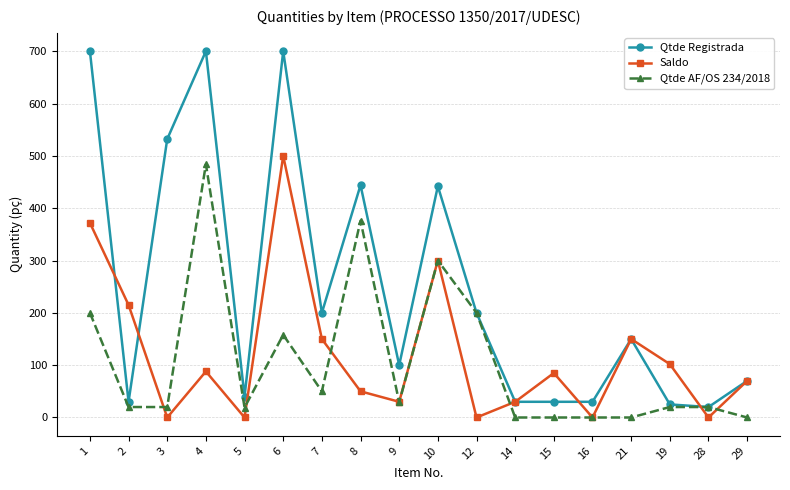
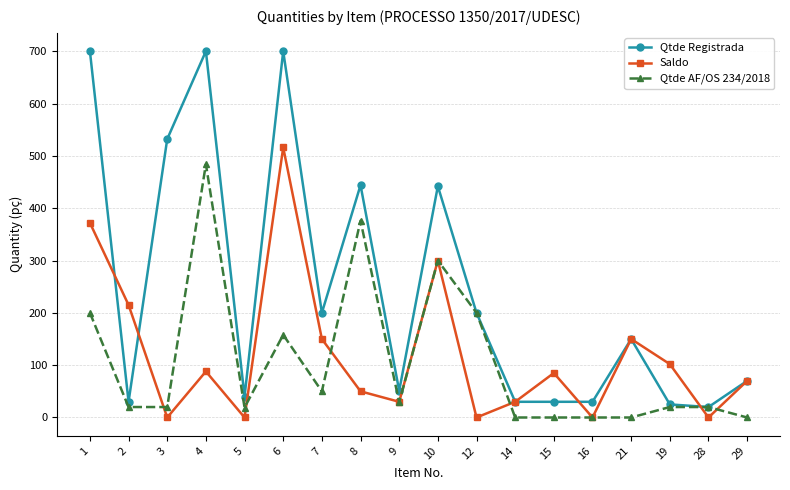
  {
    "Qtde Registrada": {
      "1": 700,
      "2": 30,
      "3": 530,
      "4": 700,
      "5": 40,
      "6": 700,
      "7": 200,
      "8": 440,
-     "9": 100,
+     "9": 50,
      "10": 440,
      "15": 30,
      "16": 30,
      "19": 30
    },
    "Saldo": {
      "1": 370,
      "2": 220,
      "3": 0,
      "4": 90,
      "5": 0,
-     "6": 500,
+     "6": 520,
      "7": 150,
      "8": 50,
      "12": 0,
      "15": 90,
      "19": 100,
      "28": 0
    },
    "Qtde AF/OS 234/2018": {
      "1": 200,
      "2": 20,
      "3": 20,
      "4": 480,
      "5": 20,
      "6": 160,
      "7": 50,
      "8": 380,
      "14": 0,
      "15": 0,
      "21": 0,
      "19": 20,
      "29": 0
    }
  }
